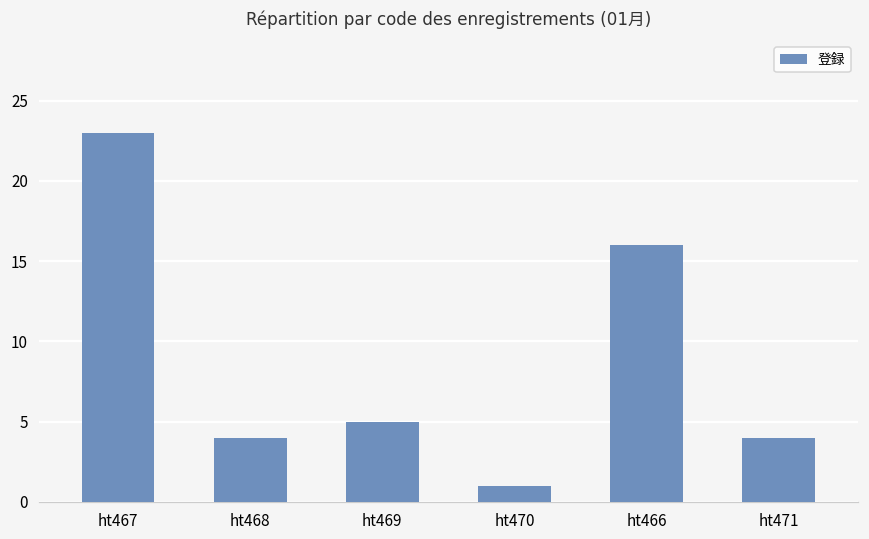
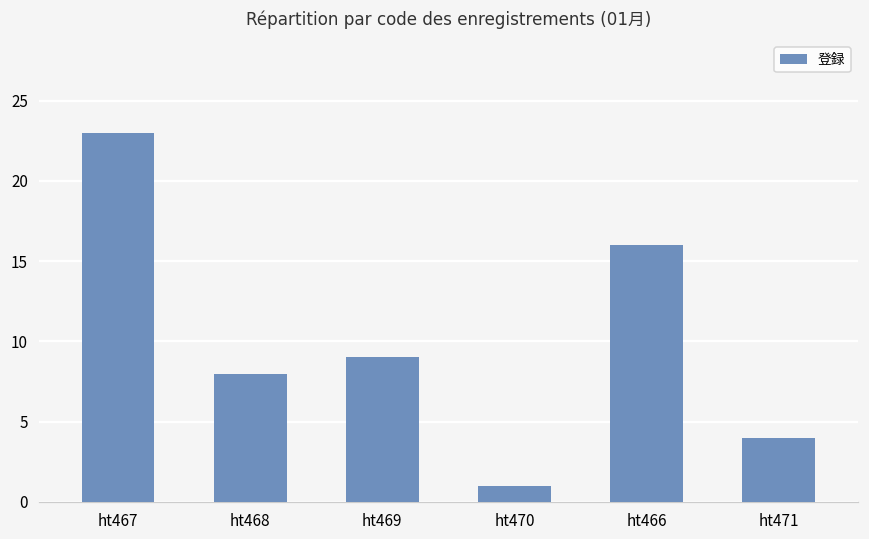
  {
    "ht467": 23,
-   "ht468": 4,
-   "ht469": 5,
+   "ht468": 8,
+   "ht469": 9,
    "ht470": 1,
    "ht466": 16,
    "ht471": 4
  }
